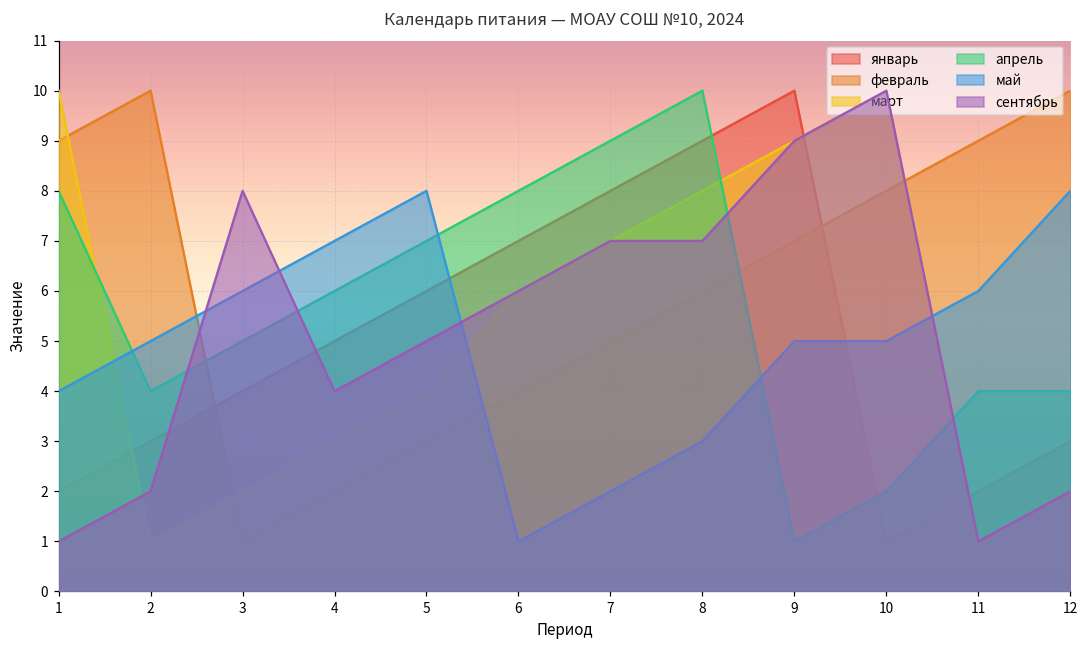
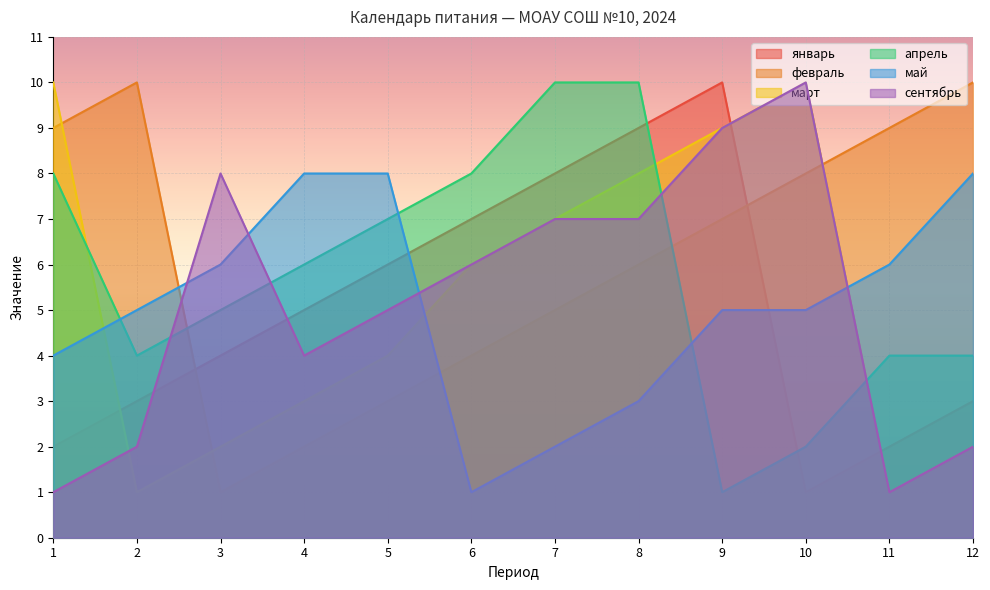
  {
    "март": {
      "1": 10,
      "2": 1,
      "3": 2,
      "4": 3,
      "5": 4,
      "8": 8
    },
    "апрель": {
      "1": 8,
      "2": 4,
      "3": 5,
      "4": 6,
      "5": 7,
      "6": 8,
-     "7": 9,
+     "7": 10,
      "8": 10,
      "9": 1,
      "10": 2,
      "11": 4,
      "12": 4
    },
    "май": {
      "1": 4,
      "2": 5,
      "3": 6,
-     "4": 7,
+     "4": 8,
      "5": 8,
      "6": 1,
      "7": 2,
      "8": 3,
      "9": 5,
      "10": 5,
      "11": 6,
      "12": 8
    },
    "сентябрь": {
      "1": 1,
      "2": 2,
      "3": 8,
      "4": 4,
      "5": 5,
      "8": 7
    }
  }
